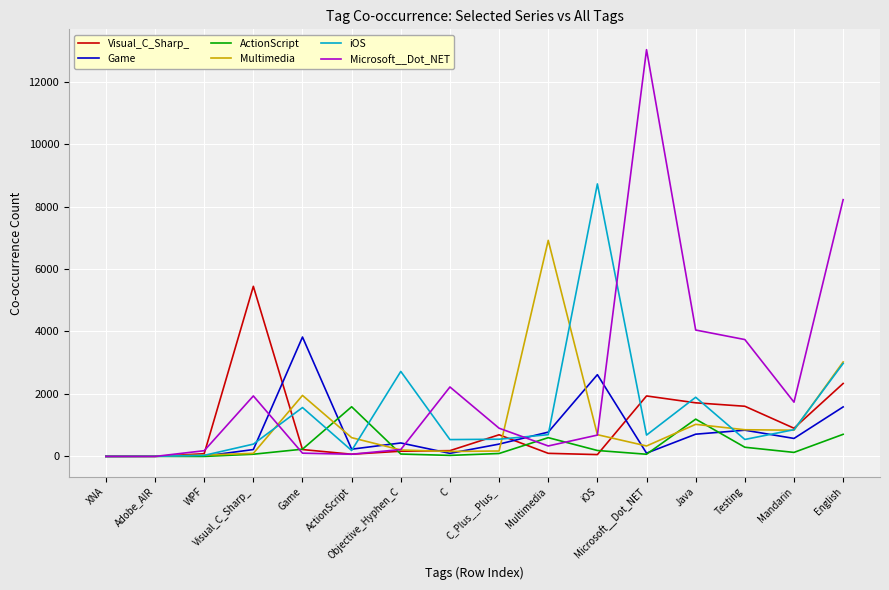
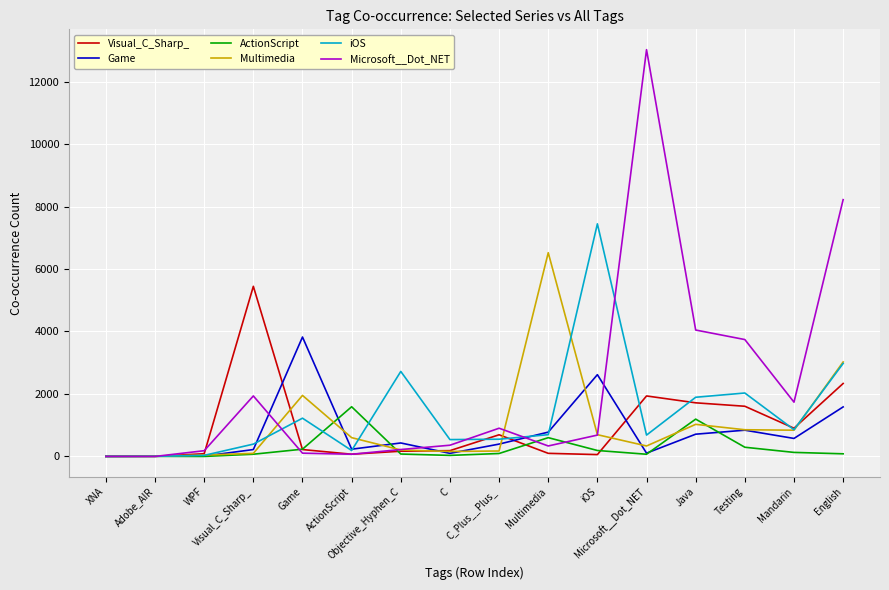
  {
    "Visual_C_Sharp_": {
      "Visual_C_Sharp_": 5400,
      "C_Plus__Plus_": 700,
      "Multimedia": 100,
      "iOS": 100,
      "Microsoft__Dot_NET": 1900,
      "Java": 1700,
      "Testing": 1600,
      "English": 2300
    },
    "Game": {
      "Visual_C_Sharp_": 200,
      "Game": 3800,
      "Objective_Hyphen_C": 400,
      "C_Plus__Plus_": 400,
      "Multimedia": 800,
      "iOS": 2600,
      "Java": 700,
      "Mandarin": 600,
      "English": 1600
    },
    "ActionScript": {
      "ActionScript": 1600,
      "Objective_Hyphen_C": 100,
      "Multimedia": 600,
      "iOS": 200,
      "Java": 1200,
      "Testing": 300,
      "Mandarin": 100,
-     "English": 700
+     "English": 100
    },
    "Multimedia": {
      "Game": 2000,
      "ActionScript": 600,
-     "Multimedia": 6900,
+     "Multimedia": 6500,
      "Microsoft__Dot_NET": 300,
      "Java": 1000
    },
    "iOS": {
      "Visual_C_Sharp_": 400,
-     "Game": 1600,
+     "Game": 1200,
      "Objective_Hyphen_C": 2700,
      "C": 500,
      "C_Plus__Plus_": 600,
      "Multimedia": 700,
-     "iOS": 8700,
+     "iOS": 7400,
      "Microsoft__Dot_NET": 700,
      "Java": 1900,
-     "Testing": 500
+     "Testing": 2000
    },
    "Microsoft__Dot_NET": {
      "WPF": 200,
      "Visual_C_Sharp_": 1900,
      "Game": 100,
-     "C": 2200,
+     "C": 400,
      "C_Plus__Plus_": 900,
      "Multimedia": 300,
      "Microsoft__Dot_NET": 13000,
      "Java": 4000,
      "Testing": 3700,
      "Mandarin": 1700,
      "English": 8200
    }
  }
